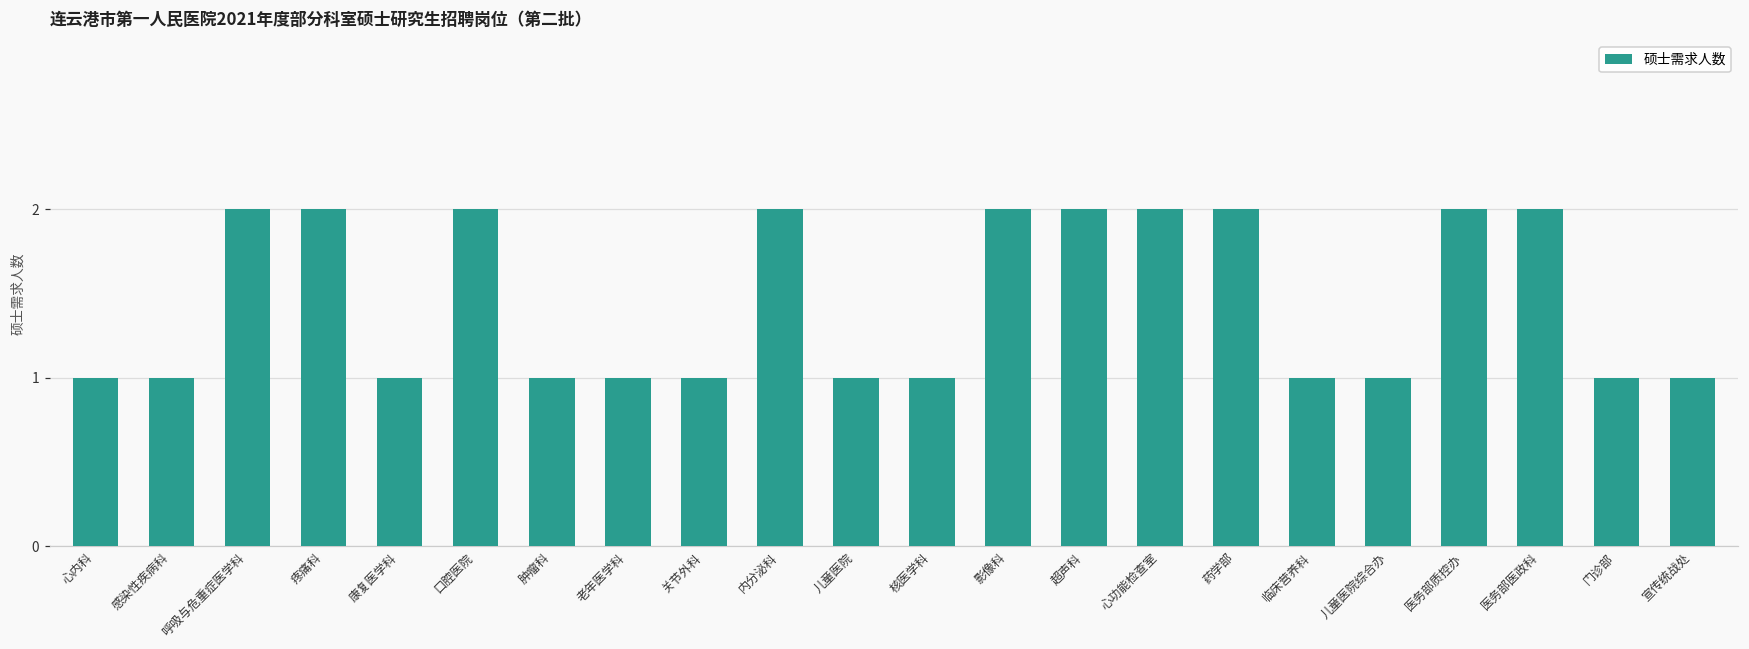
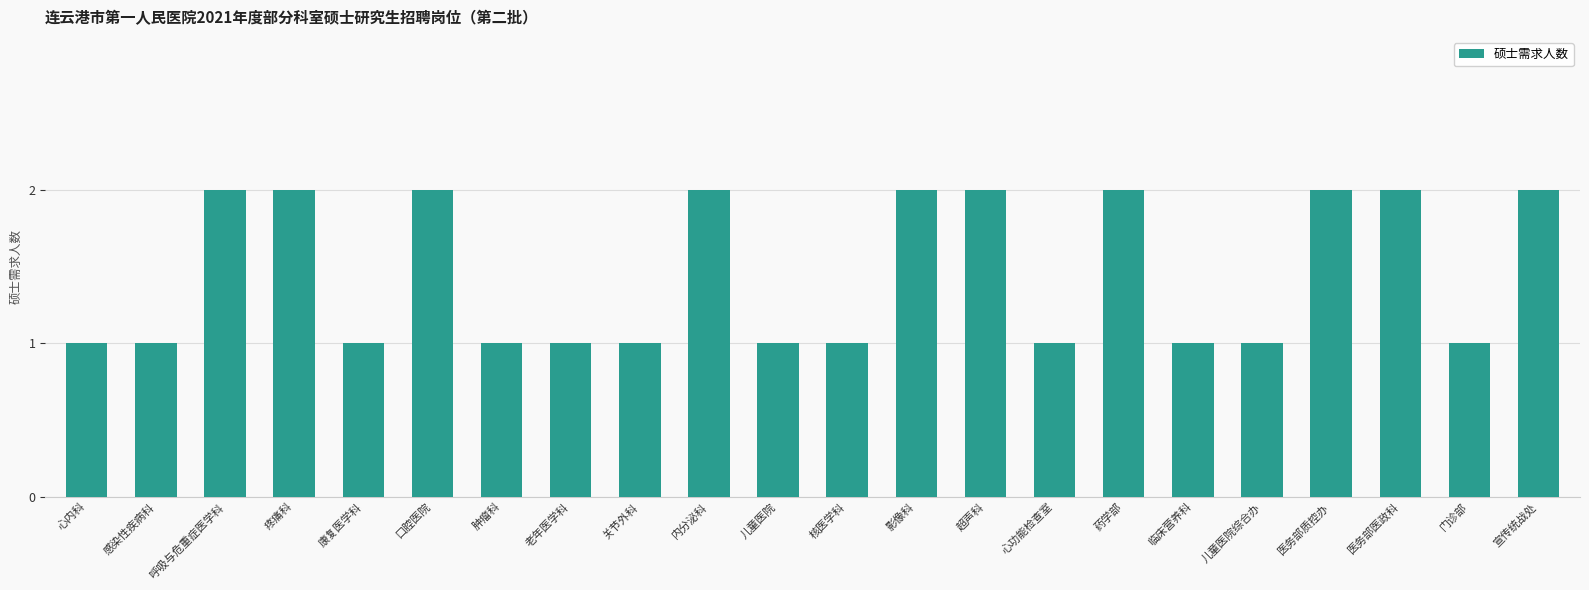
  {
    "心内科": 1,
    "感染性疾病科": 1,
    "呼吸与危重症医学科": 2,
    "疼痛科": 2,
    "康复医学科": 1,
    "口腔医院": 2,
    "肿瘤科": 1,
    "老年医学科": 1,
    "关节外科": 1,
    "内分泌科": 2,
    "儿童医院": 1,
    "核医学科": 1,
    "影像科": 2,
    "超声科": 2,
-   "心功能检查室": 2,
+   "心功能检查室": 1,
    "药学部": 2,
    "临床营养科": 1,
    "儿童医院综合办": 1,
    "医务部质控办": 2,
    "医务部医政科": 2,
    "门诊部": 1,
-   "宣传统战处": 1
+   "宣传统战处": 2
  }
